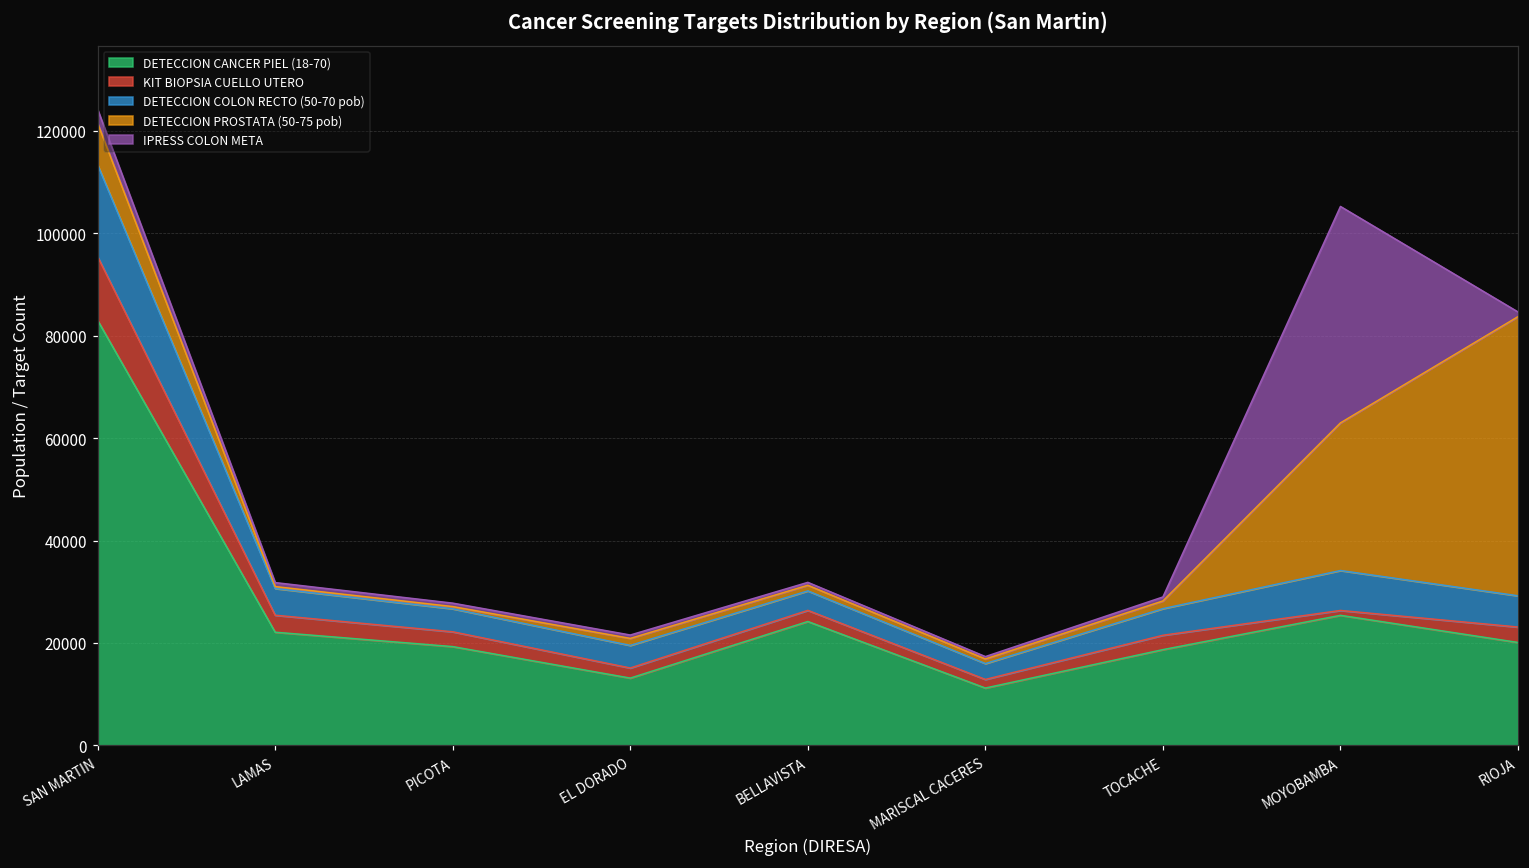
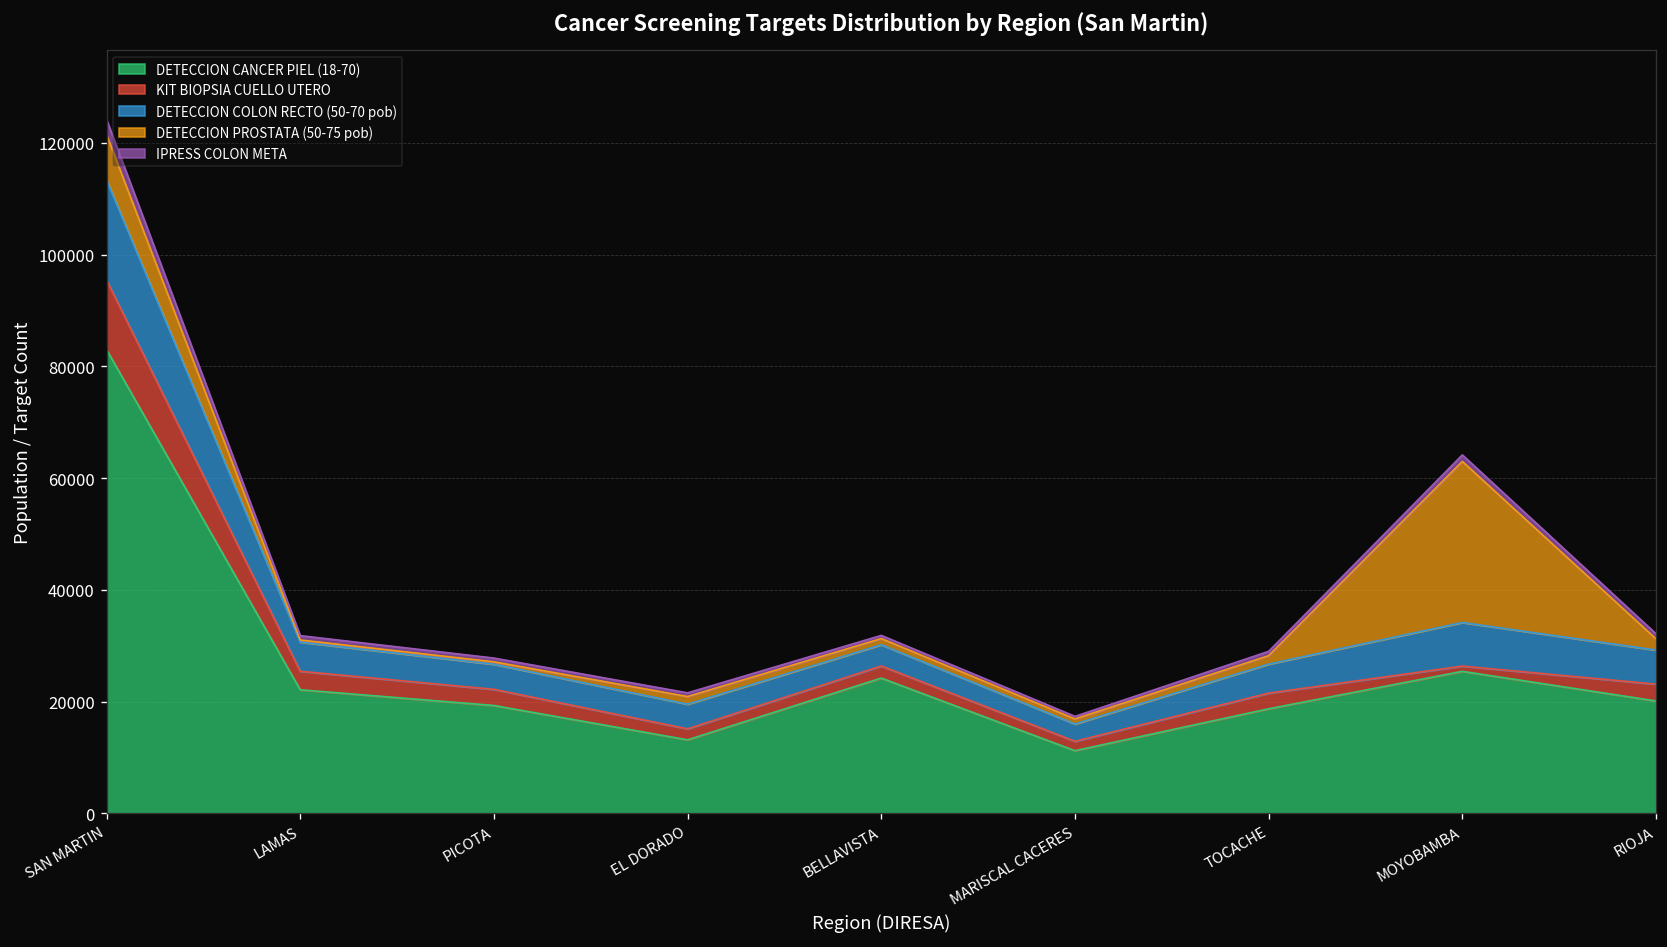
  {
    "DETECCION CANCER PIEL (18-70)": {
      "SAN MARTIN": 83000,
      "LAMAS": 22000,
      "PICOTA": 19000,
      "EL DORADO": 13000,
      "BELLAVISTA": 24000,
      "MARISCAL CACERES": 11000,
      "TOCACHE": 19000,
      "MOYOBAMBA": 25000,
      "RIOJA": 20000
    },
    "KIT BIOPSIA CUELLO UTERO": {
      "SAN MARTIN": 12000,
      "LAMAS": 3000,
      "PICOTA": 3000,
      "EL DORADO": 2000,
      "BELLAVISTA": 2000,
      "MARISCAL CACERES": 2000,
      "TOCACHE": 3000,
      "MOYOBAMBA": 1000,
      "RIOJA": 3000
    },
    "DETECCION COLON RECTO (50-70 pob)": {
      "SAN MARTIN": 18000,
      "EL DORADO": 4000,
      "BELLAVISTA": 4000,
      "MARISCAL CACERES": 3000,
      "TOCACHE": 5000,
      "MOYOBAMBA": 8000,
      "RIOJA": 6000
    },
    "DETECCION PROSTATA (50-75 pob)": {
      "SAN MARTIN": 8000,
      "EL DORADO": 1000,
      "BELLAVISTA": 1000,
      "TOCACHE": 2000,
      "MOYOBAMBA": 29000,
-     "RIOJA": 55000
+     "RIOJA": 2000
    },
    "IPRESS COLON META": {
      "SAN MARTIN": 3000,
      "LAMAS": 1000,
      "PICOTA": 1000,
      "EL DORADO": 1000,
      "BELLAVISTA": 1000,
      "TOCACHE": 1000,
-     "MOYOBAMBA": 42000,
+     "MOYOBAMBA": 1000,
      "RIOJA": 1000
    }
  }
